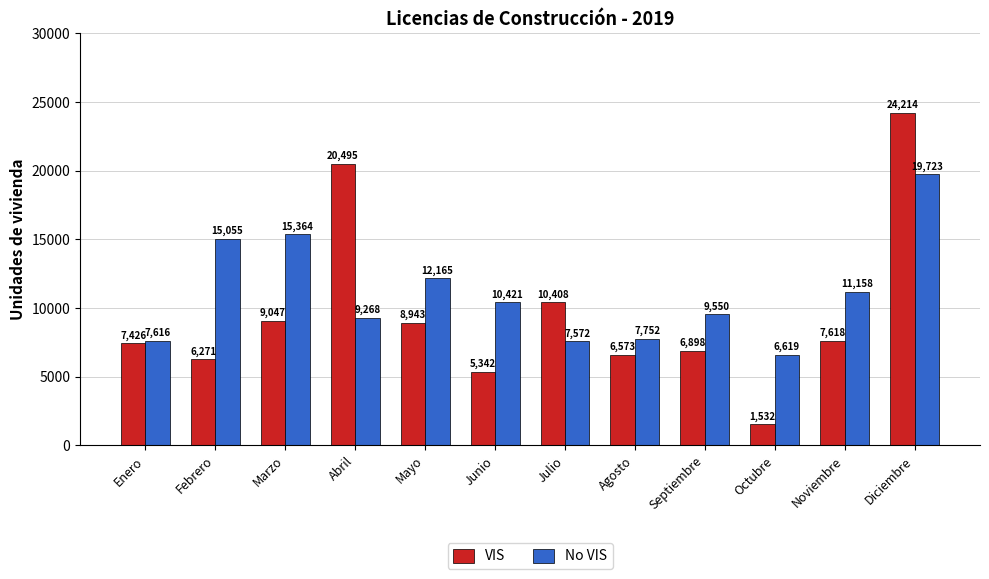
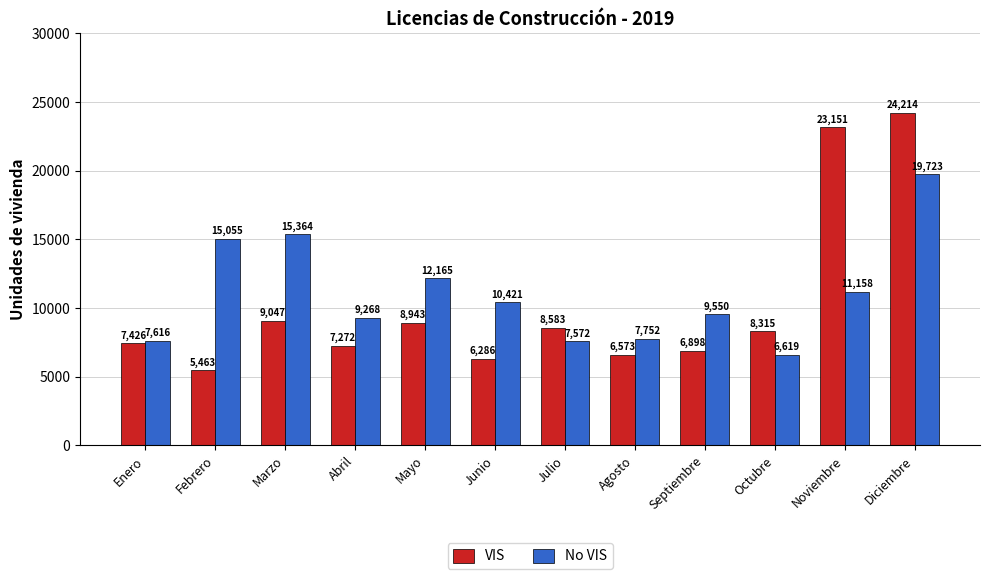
  {
    "VIS": {
      "Enero": "7,426",
-     "Febrero": "6,271",
+     "Febrero": "5,463",
      "Marzo": "9,047",
-     "Abril": "20,495",
+     "Abril": "7,272",
      "Mayo": "8,943",
-     "Junio": "5,342",
-     "Julio": "10,408",
+     "Junio": "6,286",
+     "Julio": "8,583",
      "Agosto": "6,573",
      "Septiembre": "6,898",
-     "Octubre": "1,532",
-     "Noviembre": "7,618",
+     "Octubre": "8,315",
+     "Noviembre": "23,151",
      "Diciembre": "24,214"
    },
    "No VIS": {
      "Enero": "7,616",
      "Febrero": "15,055",
      "Marzo": "15,364",
      "Abril": "9,268",
      "Mayo": "12,165",
      "Junio": "10,421",
      "Julio": "7,572",
      "Agosto": "7,752",
      "Septiembre": "9,550",
      "Octubre": "6,619",
      "Noviembre": "11,158",
      "Diciembre": "19,723"
    }
  }
